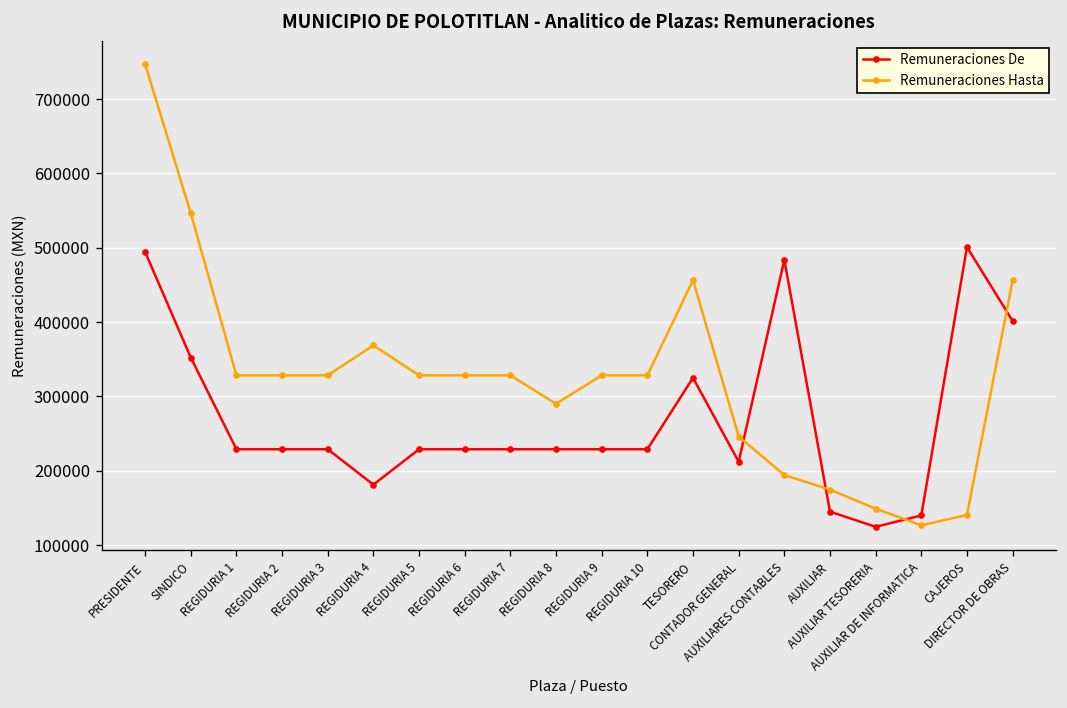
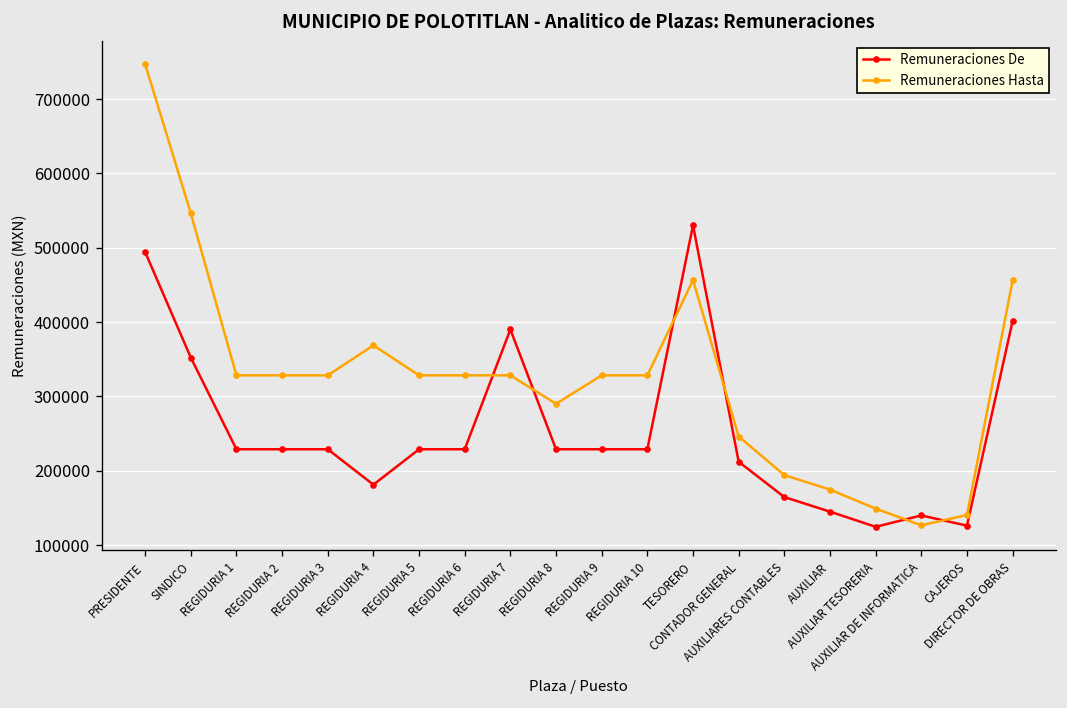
  {
    "Remuneraciones De": {
      "PRESIDENTE": 490000,
      "SINDICO": 350000,
      "REGIDURIA 1": 230000,
      "REGIDURIA 2": 230000,
      "REGIDURIA 3": 230000,
      "REGIDURIA 4": 180000,
      "REGIDURIA 5": 230000,
      "REGIDURIA 6": 230000,
-     "REGIDURIA 7": 230000,
+     "REGIDURIA 7": 390000,
      "REGIDURIA 8": 230000,
      "REGIDURIA 9": 230000,
      "REGIDURIA 10": 230000,
-     "TESORERO": 330000,
+     "TESORERO": 530000,
      "CONTADOR GENERAL": 210000,
-     "AUXILIARES CONTABLES": 480000,
+     "AUXILIARES CONTABLES": 160000,
      "AUXILIAR": 140000,
      "AUXILIAR TESORERIA": 120000,
      "AUXILIAR DE INFORMATICA": 140000,
-     "CAJEROS": 500000,
+     "CAJEROS": 130000,
      "DIRECTOR DE OBRAS": 400000
    },
    "Remuneraciones Hasta": {
      "PRESIDENTE": 750000,
      "SINDICO": 550000,
      "REGIDURIA 1": 330000,
      "REGIDURIA 2": 330000,
      "REGIDURIA 3": 330000,
      "REGIDURIA 4": 370000,
      "REGIDURIA 5": 330000,
      "REGIDURIA 6": 330000,
      "REGIDURIA 7": 330000,
      "REGIDURIA 8": 290000,
      "REGIDURIA 9": 330000,
      "REGIDURIA 10": 330000,
      "TESORERO": 460000,
      "CONTADOR GENERAL": 250000,
      "AUXILIARES CONTABLES": 190000,
      "AUXILIAR": 170000,
      "AUXILIAR TESORERIA": 150000,
      "AUXILIAR DE INFORMATICA": 130000,
      "CAJEROS": 140000,
      "DIRECTOR DE OBRAS": 460000
    }
  }
